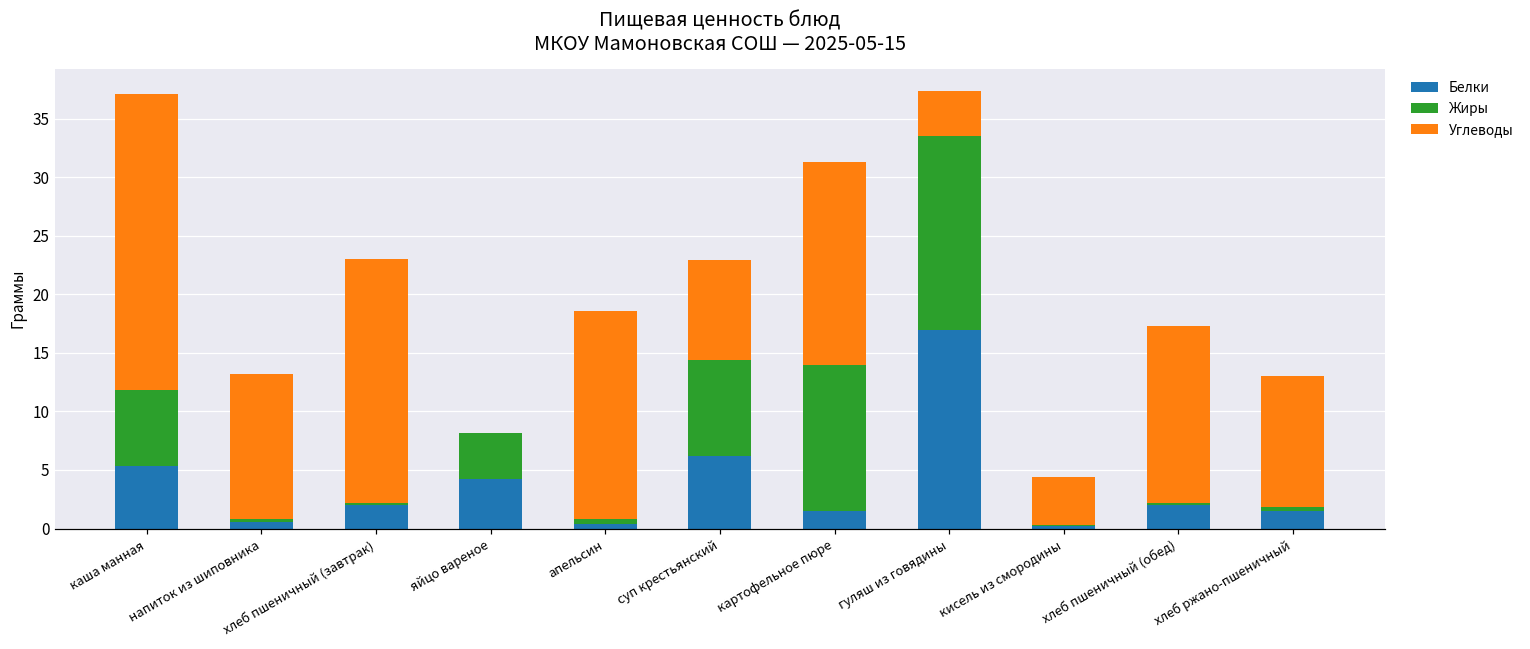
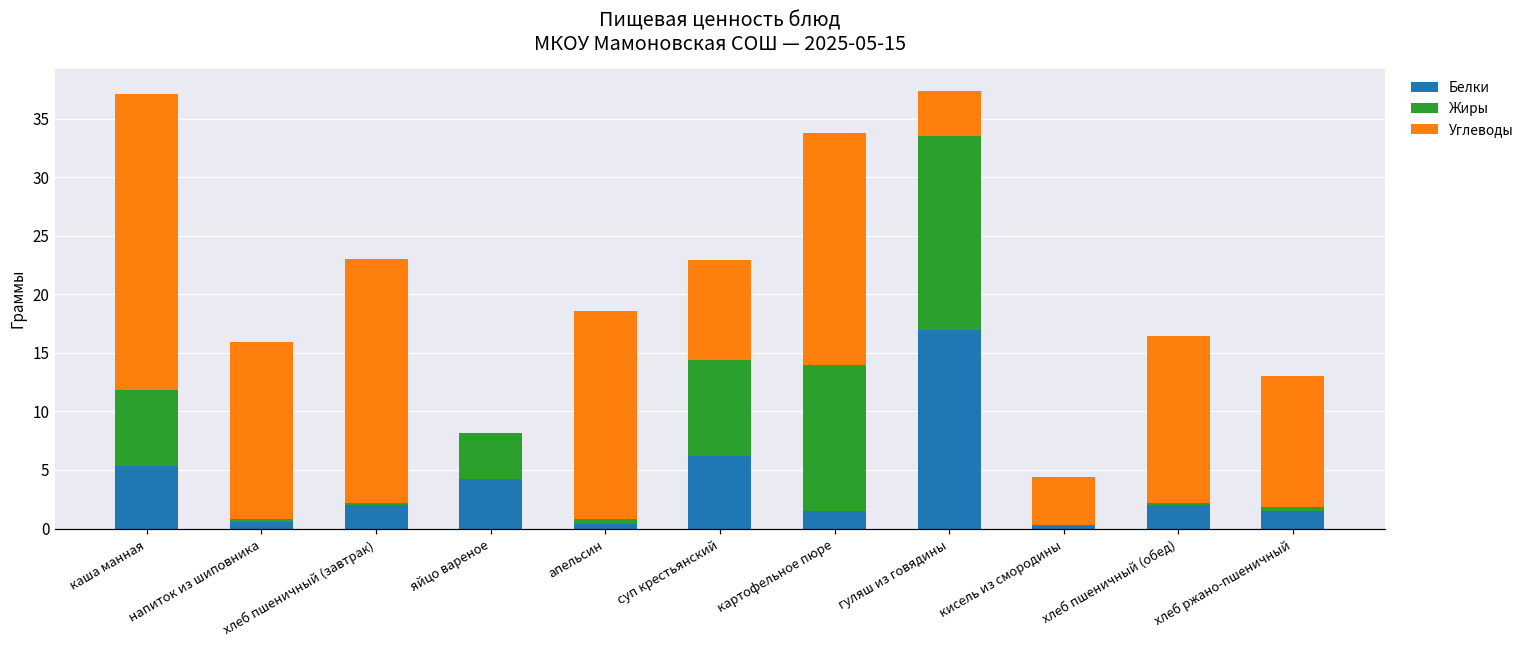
  {
    "Белки": {
      "каша манная": 5.3,
      "напиток из шиповника": 0.6,
      "хлеб пшеничный (завтрак)": 2.0,
      "яйцо вареное": 4.2,
      "апельсин": 0.4,
      "суп крестьянский": 6.2,
      "картофельное пюре": 1.5,
      "гуляш из говядины": 17.0,
      "хлеб пшеничный (обед)": 2.0,
      "хлеб ржано-пшеничный": 1.5
    },
    "Жиры": {
      "каша манная": 6.5,
      "яйцо вареное": 4.0,
      "апельсин": 0.4,
      "суп крестьянский": 8.2,
      "картофельное пюре": 12.4,
      "гуляш из говядины": 16.5,
      "хлеб ржано-пшеничный": 0.3
    },
    "Углеводы": {
      "каша манная": 25.3,
-     "напиток из шиповника": 12.4,
+     "напиток из шиповника": 15.1,
      "хлеб пшеничный (завтрак)": 20.8,
      "яйцо вареное": 0.0,
      "апельсин": 17.8,
      "суп крестьянский": 8.5,
-     "картофельное пюре": 17.4,
+     "картофельное пюре": 19.8,
      "гуляш из говядины": 3.9,
      "кисель из смородины": 4.1,
-     "хлеб пшеничный (обед)": 15.1,
+     "хлеб пшеничный (обед)": 14.2,
      "хлеб ржано-пшеничный": 11.2
    }
  }
